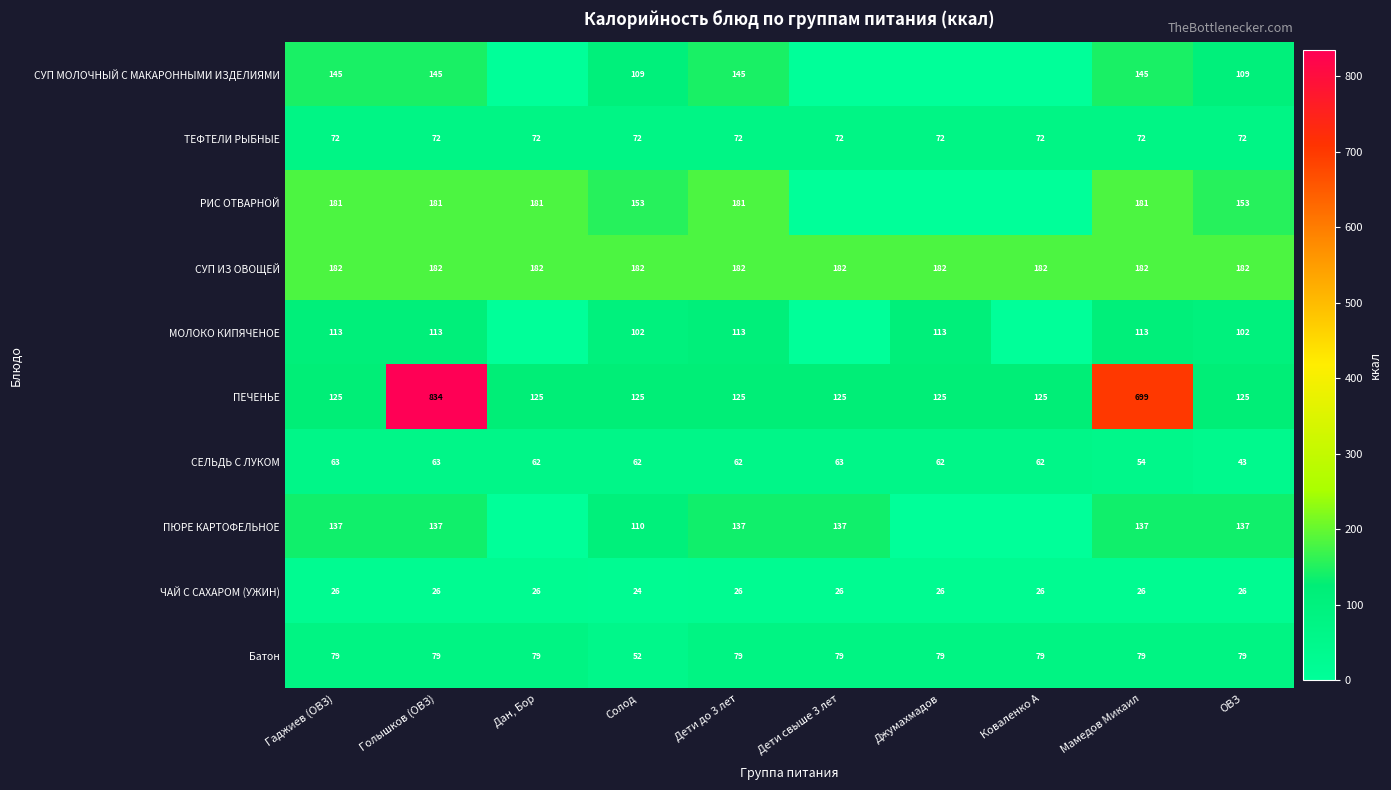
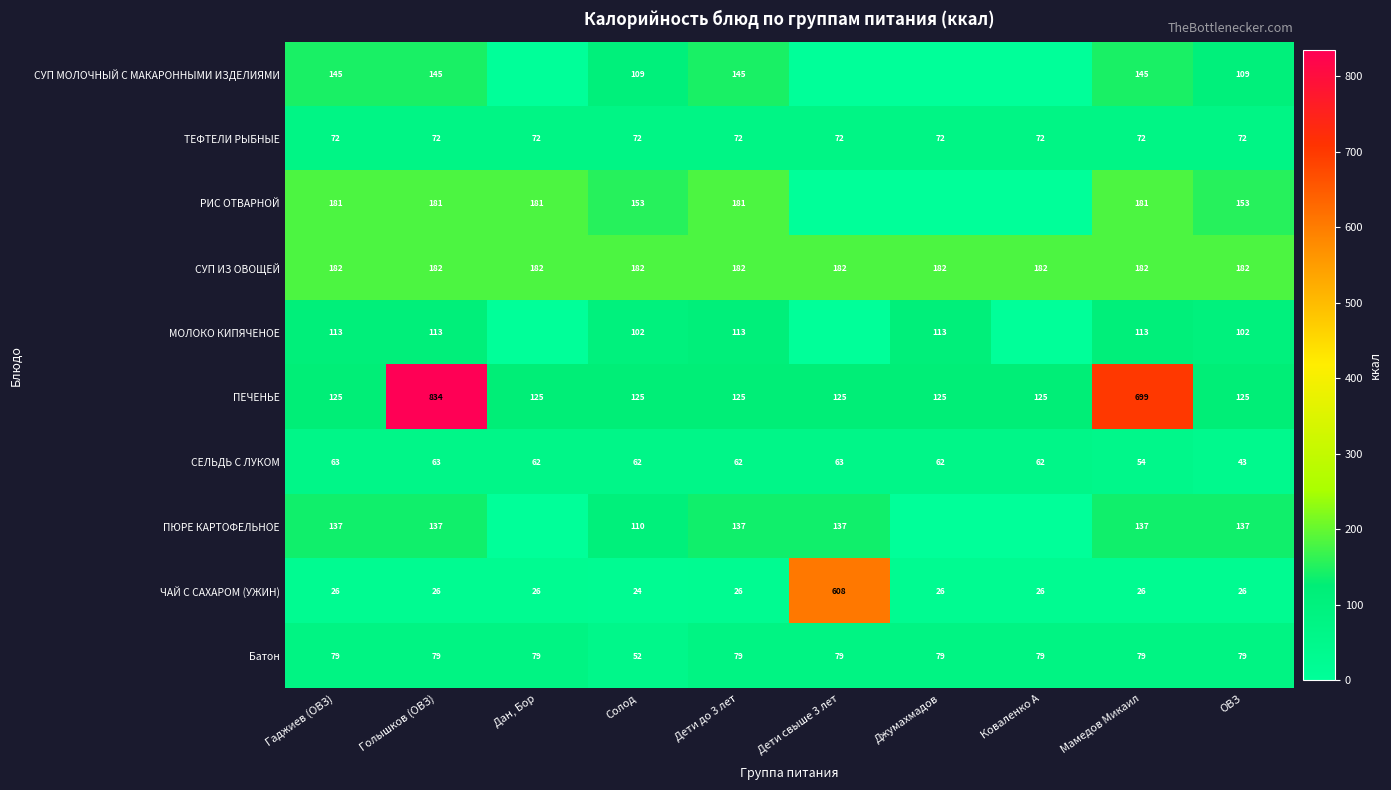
  {
    "СУП МОЛОЧНЫЙ С МАКАРОННЫМИ ИЗДЕЛИЯМИ": {
      "Гаджиев (ОВЗ)": 145,
      "Голышков (ОВЗ)": 145,
      "Солод": 109,
      "Дети до 3 лет": 145,
      "Мамедов Микаил": 145,
      "ОВЗ": 109
    },
    "ТЕФТЕЛИ РЫБНЫЕ": {
      "Гаджиев (ОВЗ)": 72,
      "Голышков (ОВЗ)": 72,
      "Дан, Бор": 72,
      "Солод": 72,
      "Дети до 3 лет": 72,
      "Дети свыше 3 лет": 72,
      "Джумахмадов": 72,
      "Коваленко А": 72,
      "Мамедов Микаил": 72,
      "ОВЗ": 72
    },
    "РИС ОТВАРНОЙ": {
      "Гаджиев (ОВЗ)": 181,
      "Голышков (ОВЗ)": 181,
      "Дан, Бор": 181,
      "Солод": 153,
      "Дети до 3 лет": 181,
      "Мамедов Микаил": 181,
      "ОВЗ": 153
    },
    "СУП ИЗ ОВОЩЕЙ": {
      "Гаджиев (ОВЗ)": 182,
      "Голышков (ОВЗ)": 182,
      "Дан, Бор": 182,
      "Солод": 182,
      "Дети до 3 лет": 182,
      "Дети свыше 3 лет": 182,
      "Джумахмадов": 182,
      "Коваленко А": 182,
      "Мамедов Микаил": 182,
      "ОВЗ": 182
    },
    "МОЛОКО КИПЯЧЕНОЕ": {
      "Гаджиев (ОВЗ)": 113,
      "Голышков (ОВЗ)": 113,
      "Солод": 102,
      "Дети до 3 лет": 113,
      "Джумахмадов": 113,
      "Мамедов Микаил": 113,
      "ОВЗ": 102
    },
    "ПЕЧЕНЬЕ": {
      "Гаджиев (ОВЗ)": 125,
      "Голышков (ОВЗ)": 834,
      "Дан, Бор": 125,
      "Солод": 125,
      "Дети до 3 лет": 125,
      "Дети свыше 3 лет": 125,
      "Джумахмадов": 125,
      "Коваленко А": 125,
      "Мамедов Микаил": 699,
      "ОВЗ": 125
    },
    "СЕЛЬДЬ С ЛУКОМ": {
      "Гаджиев (ОВЗ)": 63,
      "Голышков (ОВЗ)": 63,
      "Дан, Бор": 62,
      "Солод": 62,
      "Дети до 3 лет": 62,
      "Дети свыше 3 лет": 63,
      "Джумахмадов": 62,
      "Коваленко А": 62,
      "Мамедов Микаил": 54,
      "ОВЗ": 43
    },
    "ПЮРЕ КАРТОФЕЛЬНОЕ": {
      "Гаджиев (ОВЗ)": 137,
      "Голышков (ОВЗ)": 137,
      "Солод": 110,
      "Дети до 3 лет": 137,
      "Дети свыше 3 лет": 137,
      "Мамедов Микаил": 137,
      "ОВЗ": 137
    },
    "ЧАЙ С САХАРОМ (УЖИН)": {
      "Гаджиев (ОВЗ)": 26,
      "Голышков (ОВЗ)": 26,
      "Дан, Бор": 26,
      "Солод": 24,
      "Дети до 3 лет": 26,
-     "Дети свыше 3 лет": 26,
+     "Дети свыше 3 лет": 608,
      "Джумахмадов": 26,
      "Коваленко А": 26,
      "Мамедов Микаил": 26,
      "ОВЗ": 26
    },
    "Батон": {
      "Гаджиев (ОВЗ)": 79,
      "Голышков (ОВЗ)": 79,
      "Дан, Бор": 79,
      "Солод": 52,
      "Дети до 3 лет": 79,
      "Дети свыше 3 лет": 79,
      "Джумахмадов": 79,
      "Коваленко А": 79,
      "Мамедов Микаил": 79,
      "ОВЗ": 79
    }
  }
